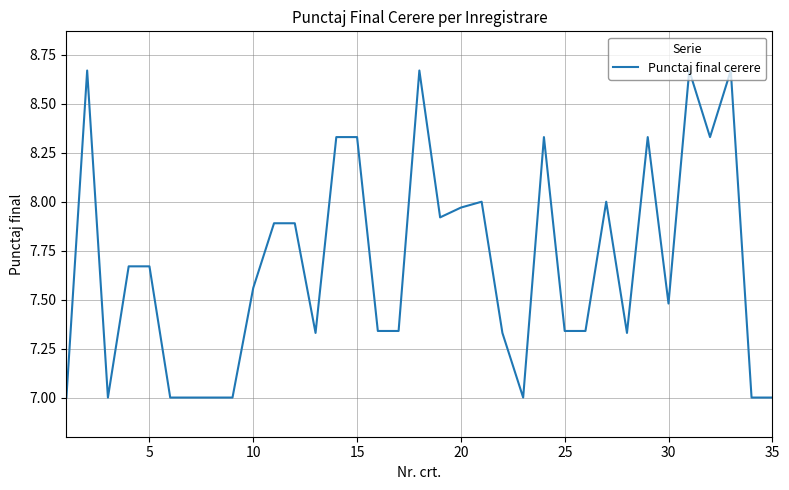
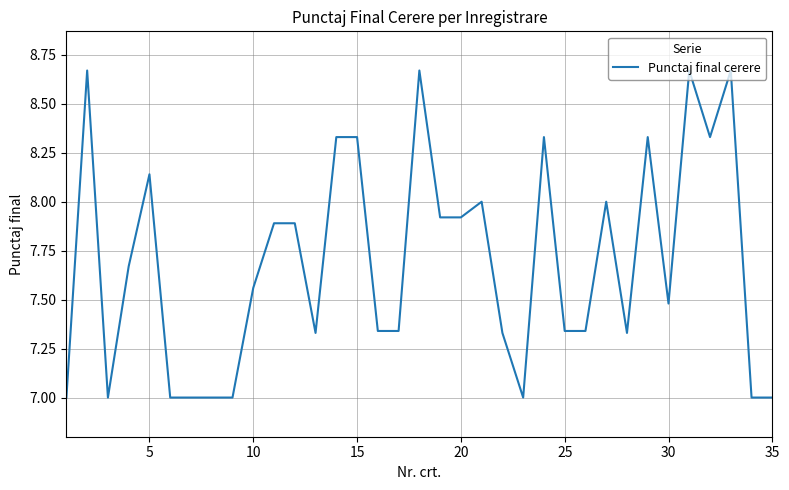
  {
-   "5": 7.67,
+   "5": 8.14,
    "10": 7.56,
    "15": 8.33,
-   "20": 7.97,
+   "20": 7.92,
    "25": 7.34,
    "30": 7.48,
    "35": 7.00
  }
